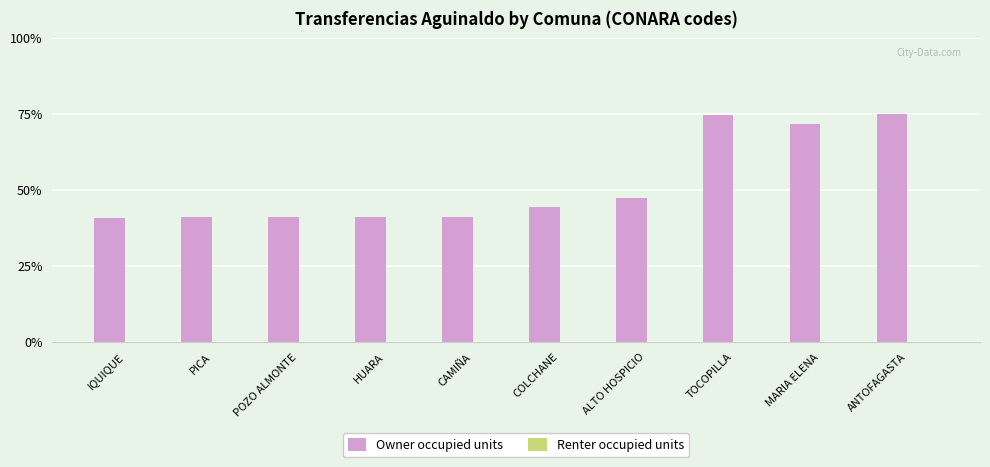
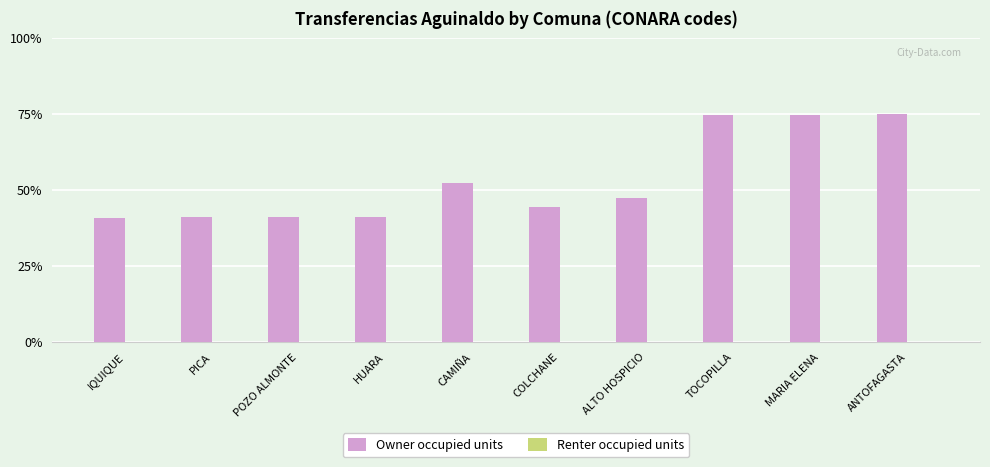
  {
    "Owner occupied units": {
      "IQUIQUE": "41%",
      "PICA": "41%",
      "POZO ALMONTE": "41%",
      "HUARA": "41%",
-     "CAMIÑA": "41%",
+     "CAMIÑA": "52%",
      "COLCHANE": "45%",
      "ALTO HOSPICIO": "47%",
      "TOCOPILLA": "75%",
-     "MARIA ELENA": "72%",
+     "MARIA ELENA": "75%",
      "ANTOFAGASTA": "75%"
    },
    "Renter occupied units": {
      "IQUIQUE": "0%",
      "PICA": "0%",
      "POZO ALMONTE": "0%",
      "HUARA": "0%",
      "CAMIÑA": "0%",
      "COLCHANE": "0%",
      "ALTO HOSPICIO": "0%",
      "TOCOPILLA": "0%",
      "MARIA ELENA": "0%",
      "ANTOFAGASTA": "0%"
    }
  }
